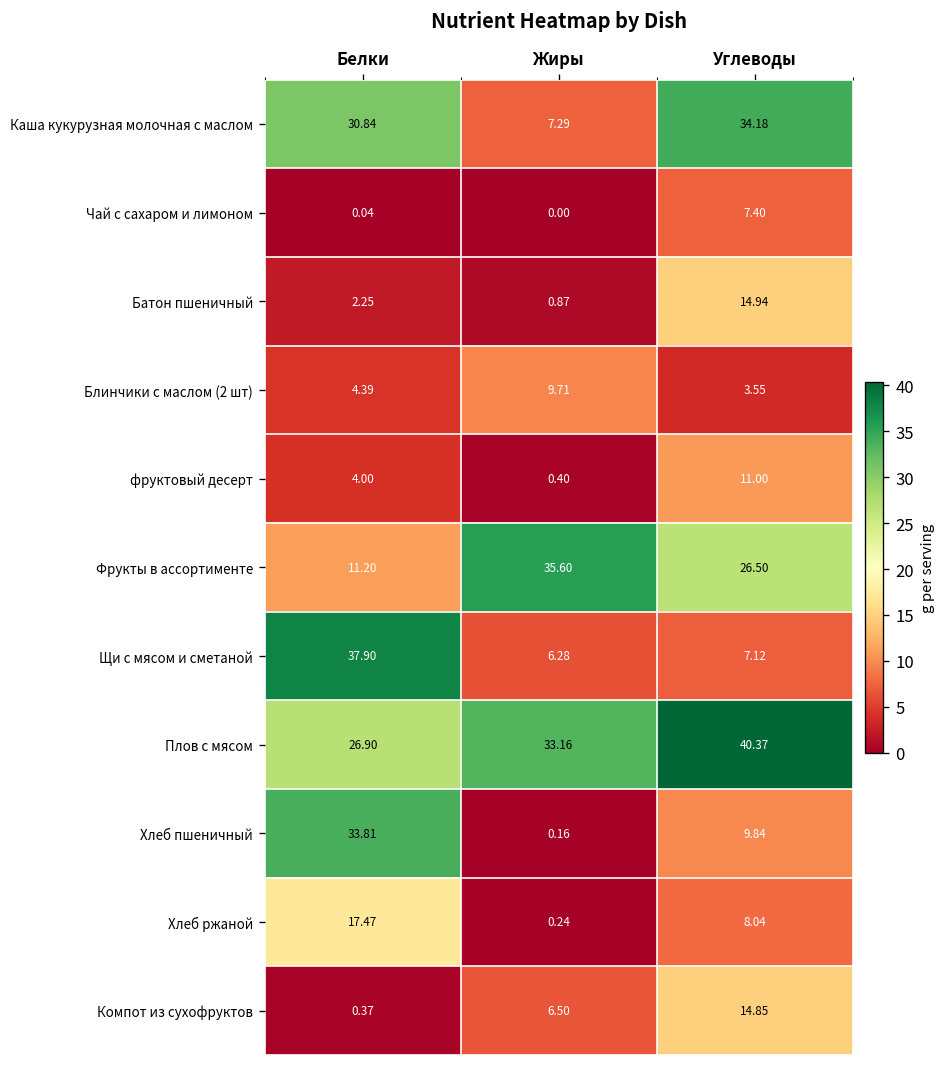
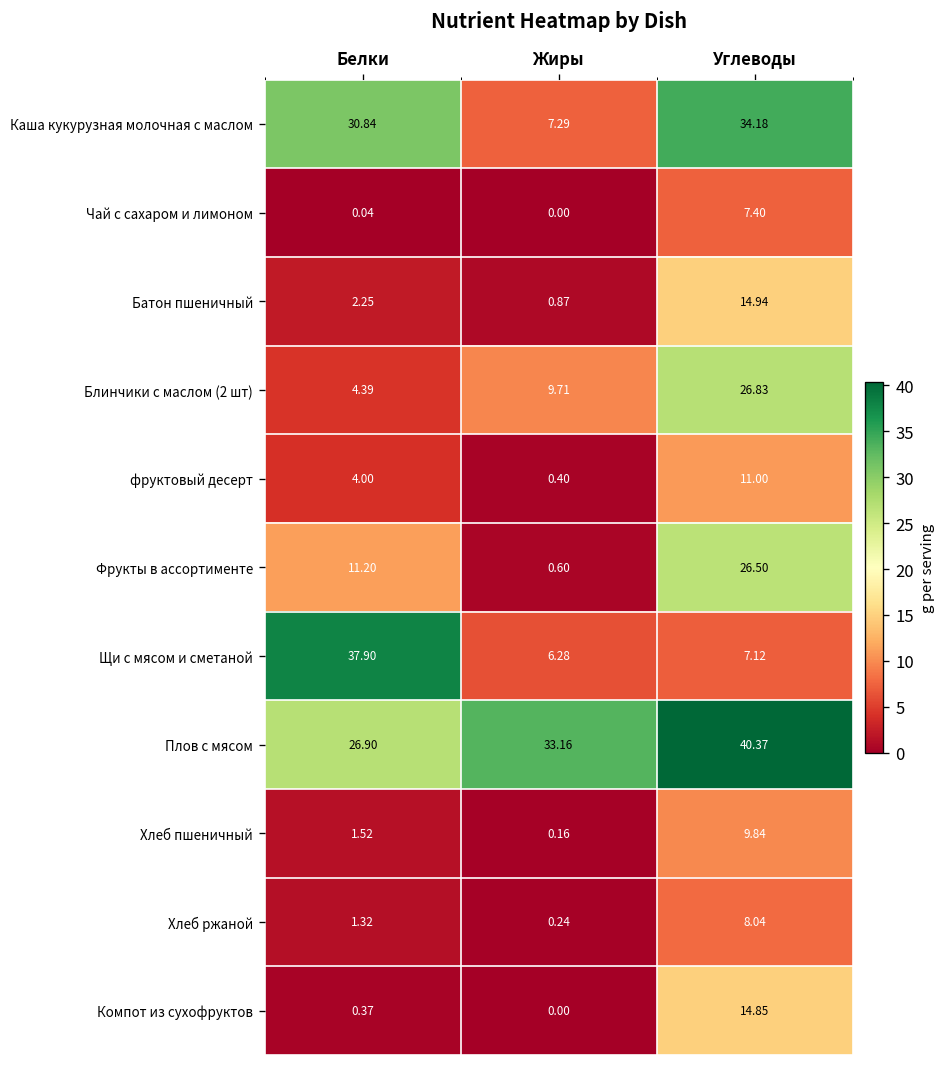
  {
    "Каша кукурузная молочная с маслом": {
      "Белки": 30.84,
      "Жиры": 7.29,
      "Углеводы": 34.18
    },
    "Чай с сахаром и лимоном": {
      "Белки": 0.04,
      "Жиры": 0.00,
      "Углеводы": 7.40
    },
    "Батон пшеничный": {
      "Белки": 2.25,
      "Жиры": 0.87,
      "Углеводы": 14.94
    },
    "Блинчики с маслом (2 шт)": {
      "Белки": 4.39,
      "Жиры": 9.71,
-     "Углеводы": 3.55
+     "Углеводы": 26.83
    },
    "фруктовый десерт": {
      "Белки": 4.00,
      "Жиры": 0.40,
      "Углеводы": 11.00
    },
    "Фрукты в ассортименте": {
      "Белки": 11.20,
-     "Жиры": 35.60,
+     "Жиры": 0.60,
      "Углеводы": 26.50
    },
    "Щи с мясом и сметаной": {
      "Белки": 37.90,
      "Жиры": 6.28,
      "Углеводы": 7.12
    },
    "Плов с мясом": {
      "Белки": 26.90,
      "Жиры": 33.16,
      "Углеводы": 40.37
    },
    "Хлеб пшеничный": {
-     "Белки": 33.81,
+     "Белки": 1.52,
      "Жиры": 0.16,
      "Углеводы": 9.84
    },
    "Хлеб ржаной": {
-     "Белки": 17.47,
+     "Белки": 1.32,
      "Жиры": 0.24,
      "Углеводы": 8.04
    },
    "Компот из сухофруктов": {
      "Белки": 0.37,
-     "Жиры": 6.50,
+     "Жиры": 0.00,
      "Углеводы": 14.85
    }
  }
